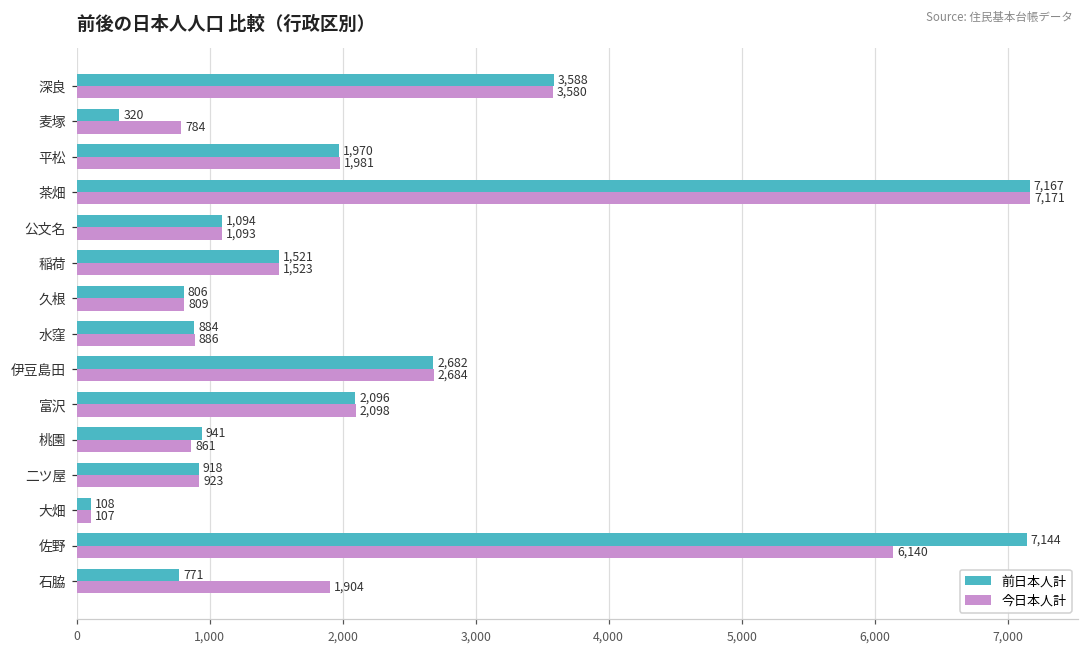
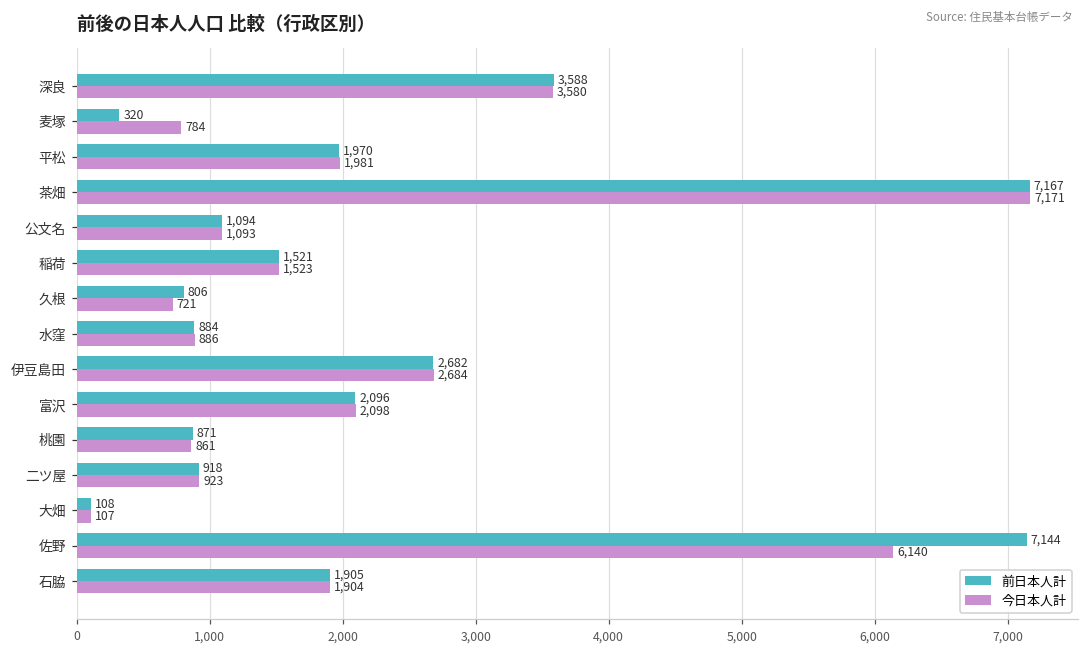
  {
    "前日本人計": {
      "深良": "3,588",
      "麦塚": "320",
      "平松": "1,970",
      "茶畑": "7,167",
      "公文名": "1,094",
      "稲荷": "1,521",
      "久根": "806",
      "水窪": "884",
      "伊豆島田": "2,682",
      "富沢": "2,096",
-     "桃園": "941",
+     "桃園": "871",
      "二ツ屋": "918",
      "大畑": "108",
      "佐野": "7,144",
-     "石脇": "771"
+     "石脇": "1,905"
    },
    "今日本人計": {
      "深良": "3,580",
      "麦塚": "784",
      "平松": "1,981",
      "茶畑": "7,171",
      "公文名": "1,093",
      "稲荷": "1,523",
-     "久根": "809",
+     "久根": "721",
      "水窪": "886",
      "伊豆島田": "2,684",
      "富沢": "2,098",
      "桃園": "861",
      "二ツ屋": "923",
      "大畑": "107",
      "佐野": "6,140",
      "石脇": "1,904"
    }
  }
